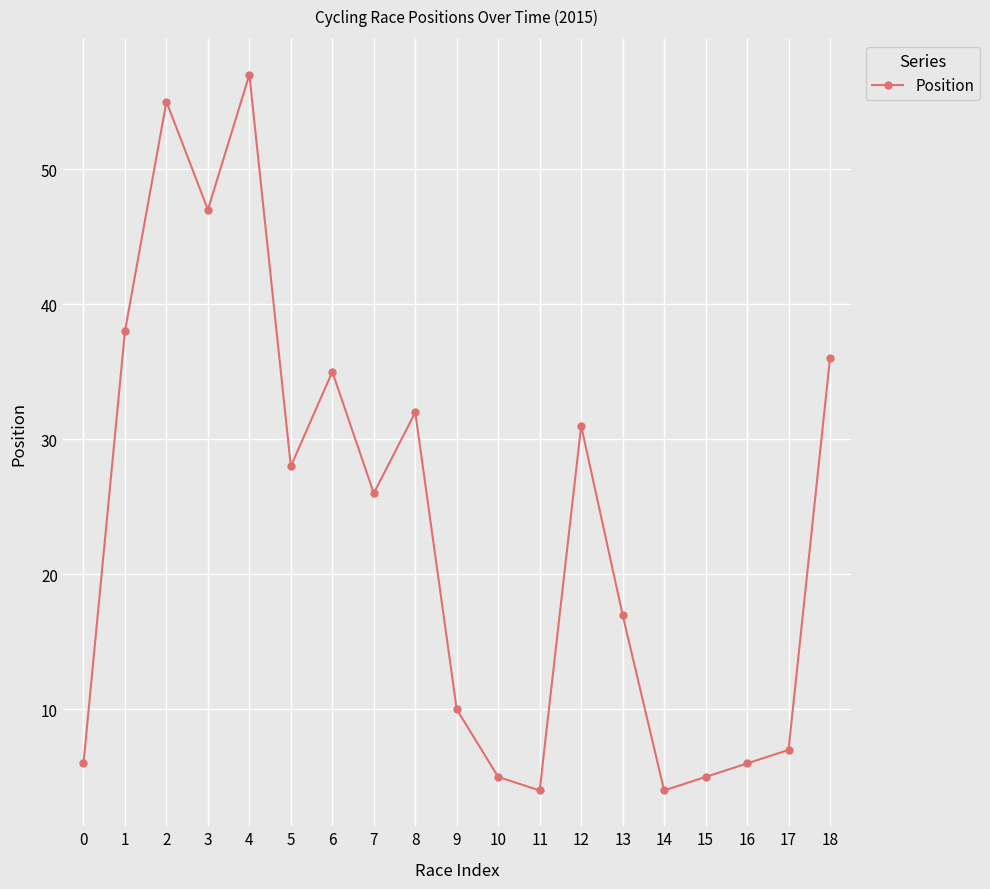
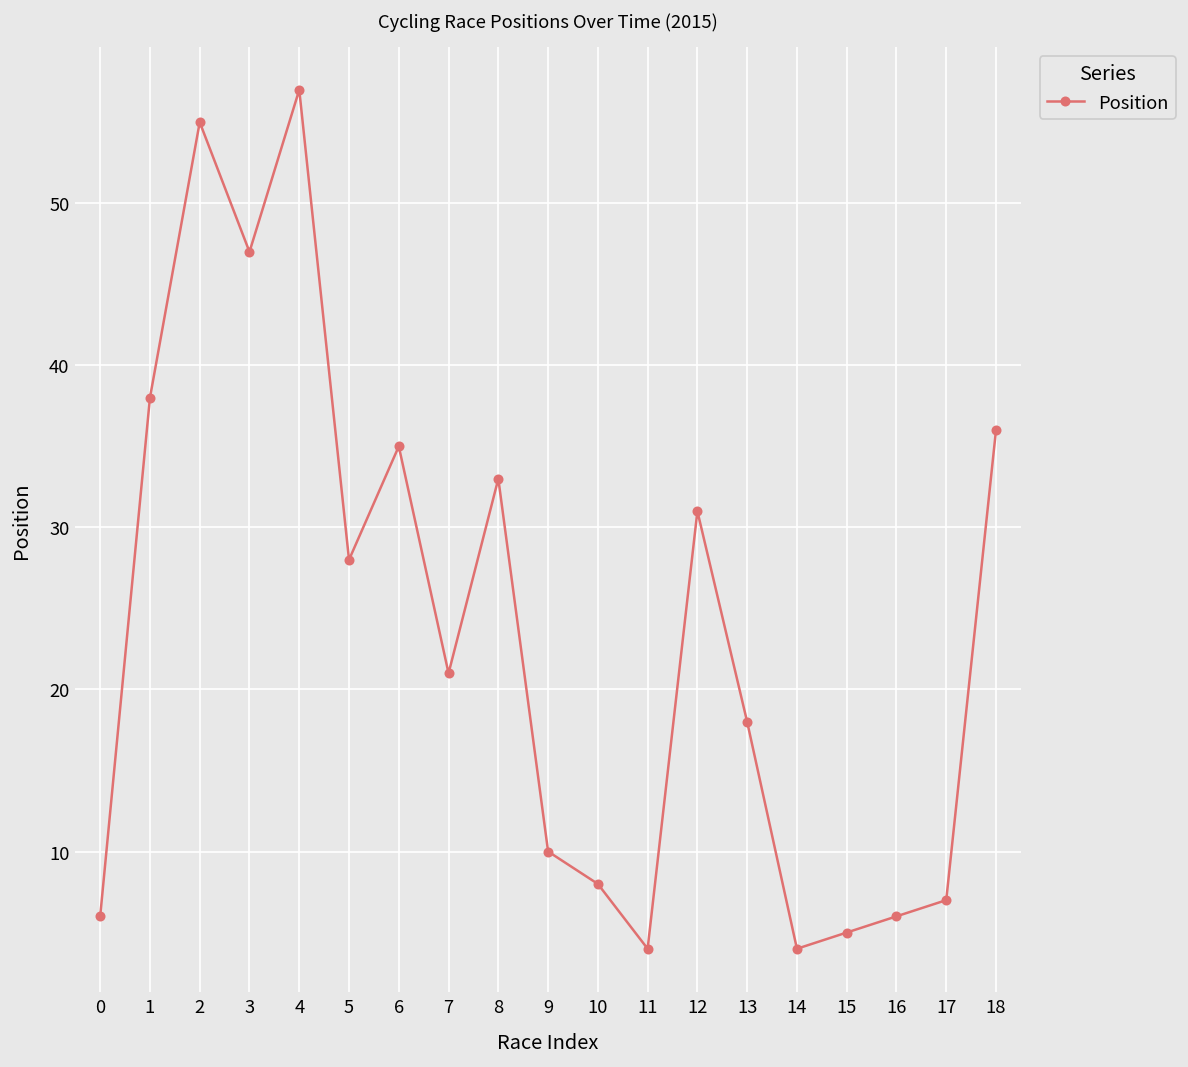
  {
    "0": 6,
    "1": 38,
    "2": 55,
    "3": 47,
    "4": 57,
    "5": 28,
    "6": 35,
-   "7": 26,
-   "8": 32,
+   "7": 21,
+   "8": 33,
    "9": 10,
-   "10": 5,
+   "10": 8,
    "11": 4,
    "12": 31,
-   "13": 17,
+   "13": 18,
    "14": 4,
    "15": 5,
    "16": 6,
    "17": 7,
    "18": 36
  }
